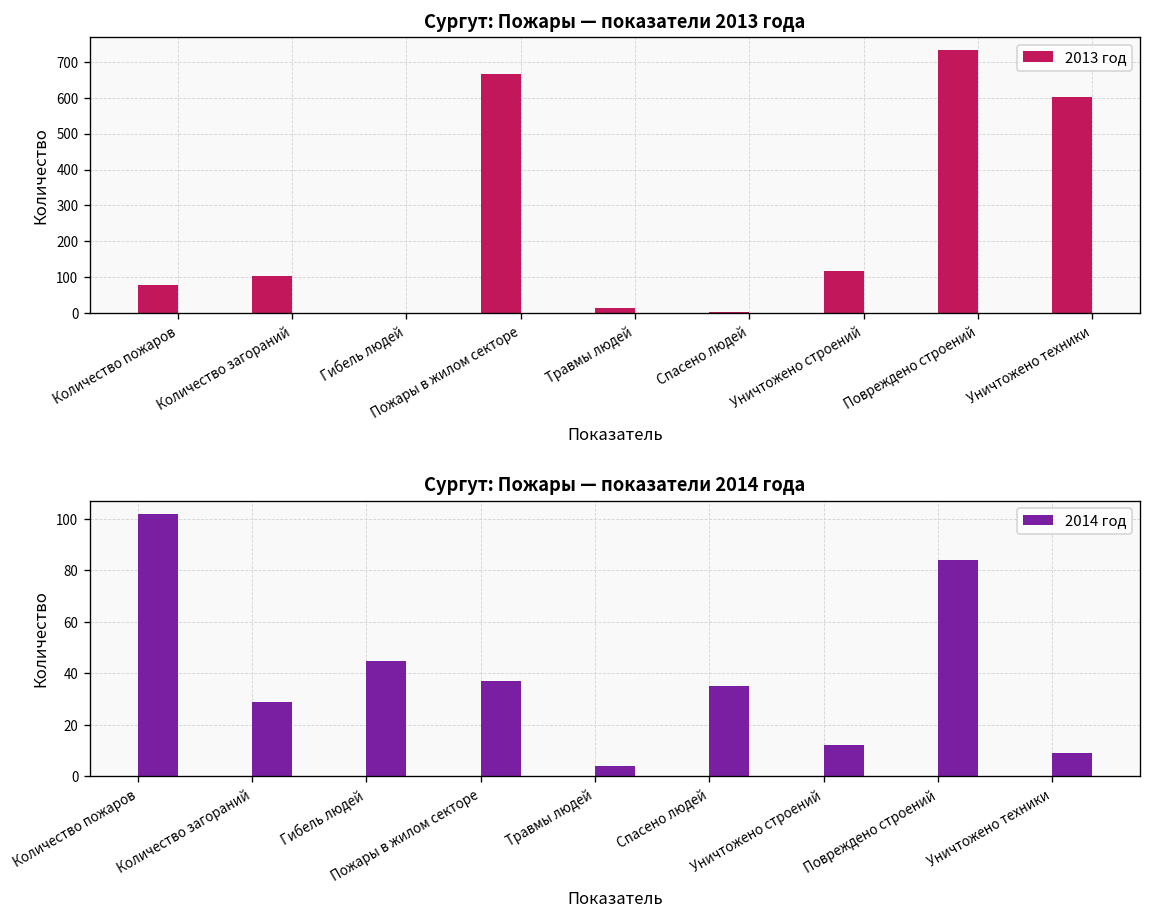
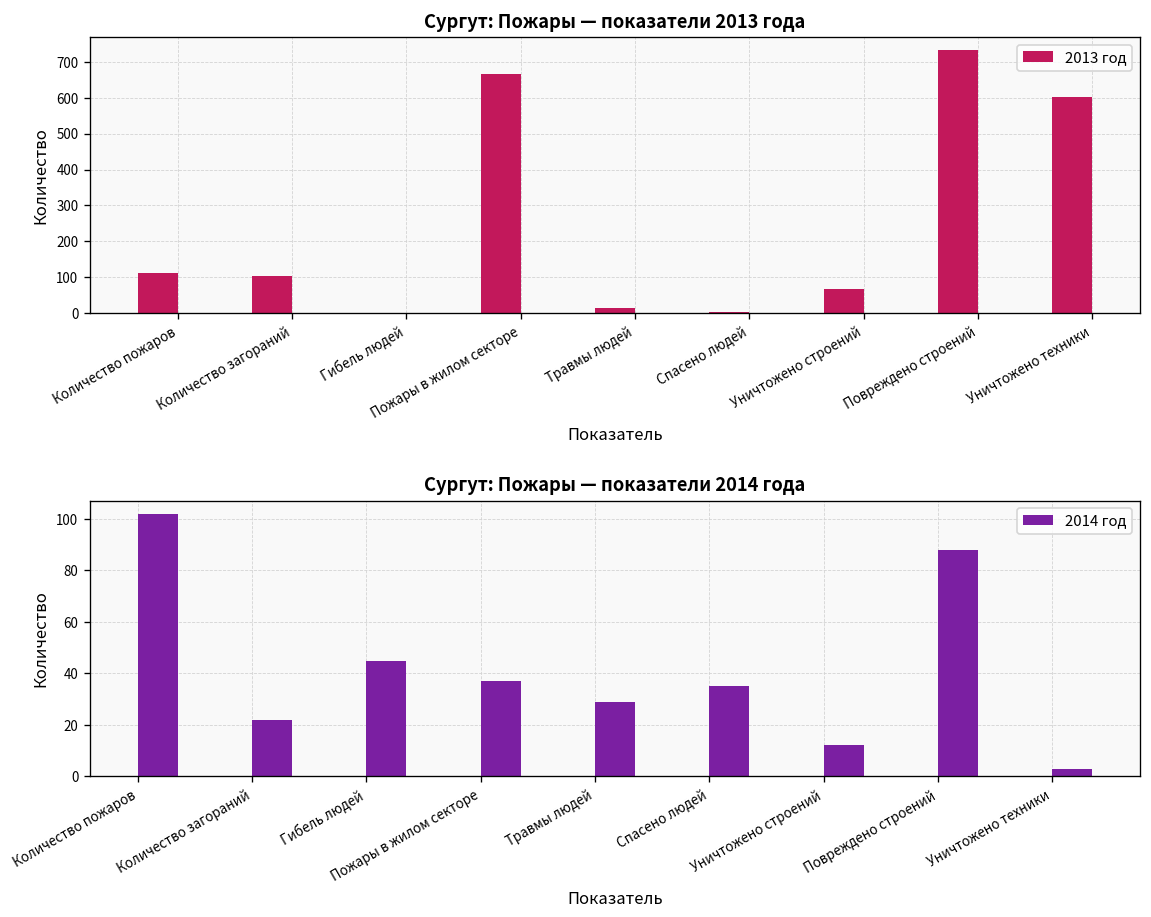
  {
    "Сургут: Пожары — показатели 2013 года": {
-     "Количество пожаров": 80,
+     "Количество пожаров": 110,
      "Количество загораний": 100,
      "Пожары в жилом секторе": 670,
      "Травмы людей": 10,
-     "Уничтожено строений": 120,
+     "Уничтожено строений": 70,
      "Повреждено строений": 730,
      "Уничтожено техники": 600
    },
    "Сургут: Пожары — показатели 2014 года": {
      "Количество пожаров": 102,
-     "Количество загораний": 29,
+     "Количество загораний": 22,
      "Гибель людей": 45,
      "Пожары в жилом секторе": 37,
-     "Травмы людей": 4,
+     "Травмы людей": 29,
      "Спасено людей": 35,
      "Уничтожено строений": 12,
-     "Повреждено строений": 84,
-     "Уничтожено техники": 9
+     "Повреждено строений": 88,
+     "Уничтожено техники": 3
    }
  }
